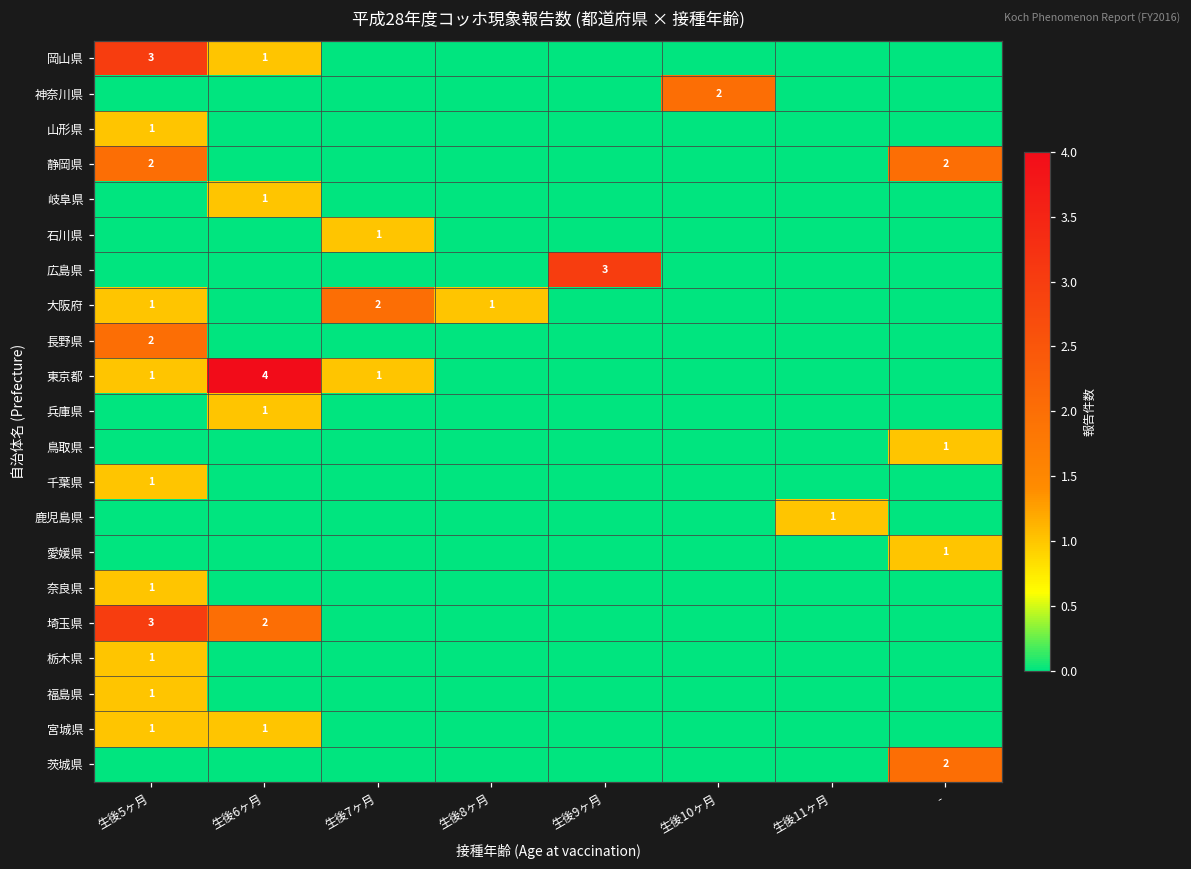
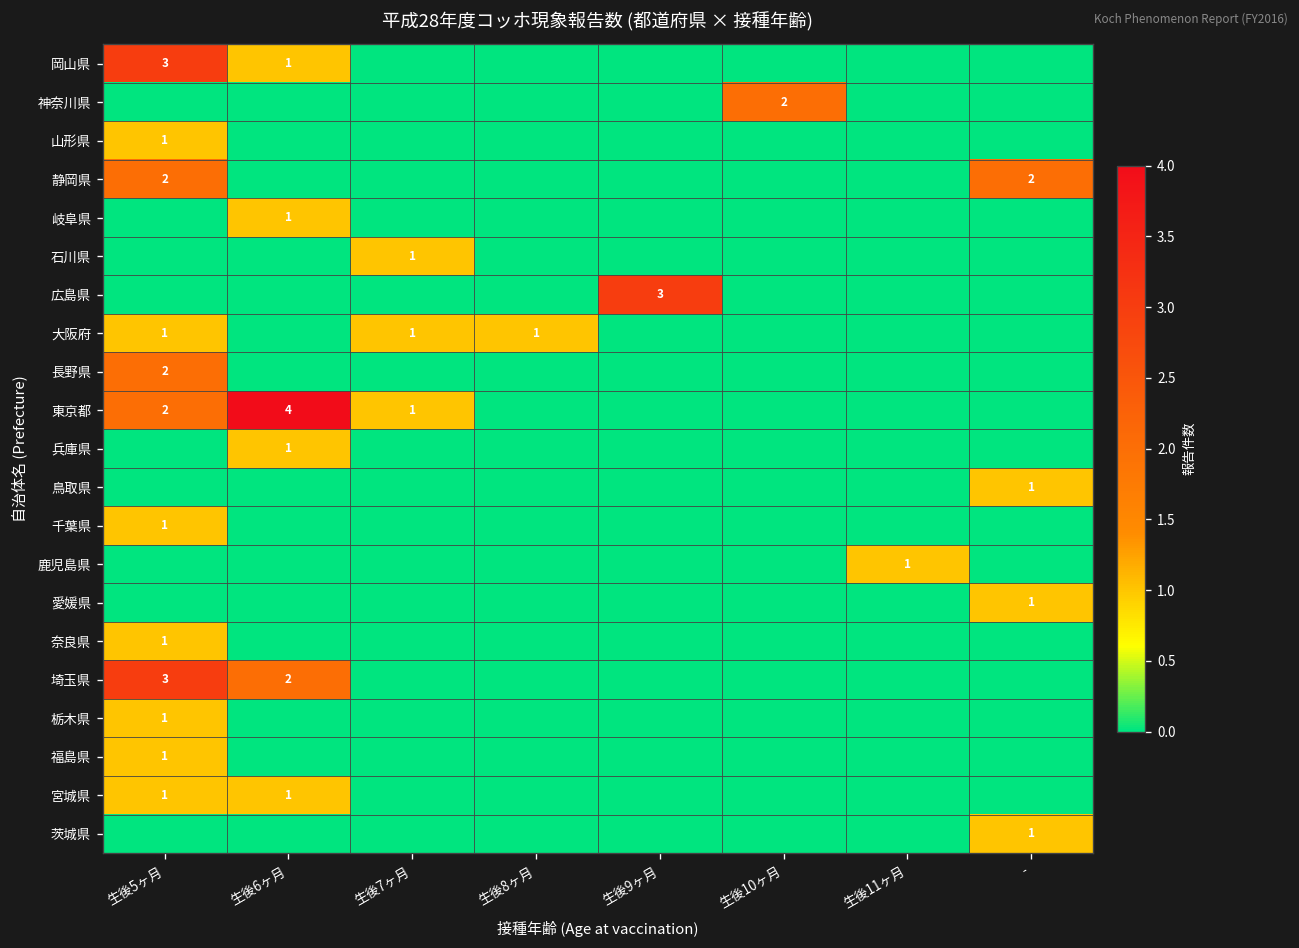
  {
    "岡山県": {
      "生後5ヶ月": 3,
      "生後6ヶ月": 1
    },
    "神奈川県": {
      "生後10ヶ月": 2
    },
    "山形県": {
      "生後5ヶ月": 1
    },
    "静岡県": {
      "生後5ヶ月": 2,
      "-": 2
    },
    "岐阜県": {
      "生後6ヶ月": 1
    },
    "石川県": {
      "生後7ヶ月": 1
    },
    "広島県": {
      "生後9ヶ月": 3
    },
    "大阪府": {
      "生後5ヶ月": 1,
-     "生後7ヶ月": 2,
+     "生後7ヶ月": 1,
      "生後8ヶ月": 1
    },
    "長野県": {
      "生後5ヶ月": 2
    },
    "東京都": {
-     "生後5ヶ月": 1,
+     "生後5ヶ月": 2,
      "生後6ヶ月": 4,
      "生後7ヶ月": 1
    },
    "兵庫県": {
      "生後6ヶ月": 1
    },
    "鳥取県": {
      "-": 1
    },
    "千葉県": {
      "生後5ヶ月": 1
    },
    "鹿児島県": {
      "生後11ヶ月": 1
    },
    "愛媛県": {
      "-": 1
    },
    "奈良県": {
      "生後5ヶ月": 1
    },
    "埼玉県": {
      "生後5ヶ月": 3,
      "生後6ヶ月": 2
    },
    "栃木県": {
      "生後5ヶ月": 1
    },
    "福島県": {
      "生後5ヶ月": 1
    },
    "宮城県": {
      "生後5ヶ月": 1,
      "生後6ヶ月": 1
    },
    "茨城県": {
-     "-": 2
+     "-": 1
    }
  }
